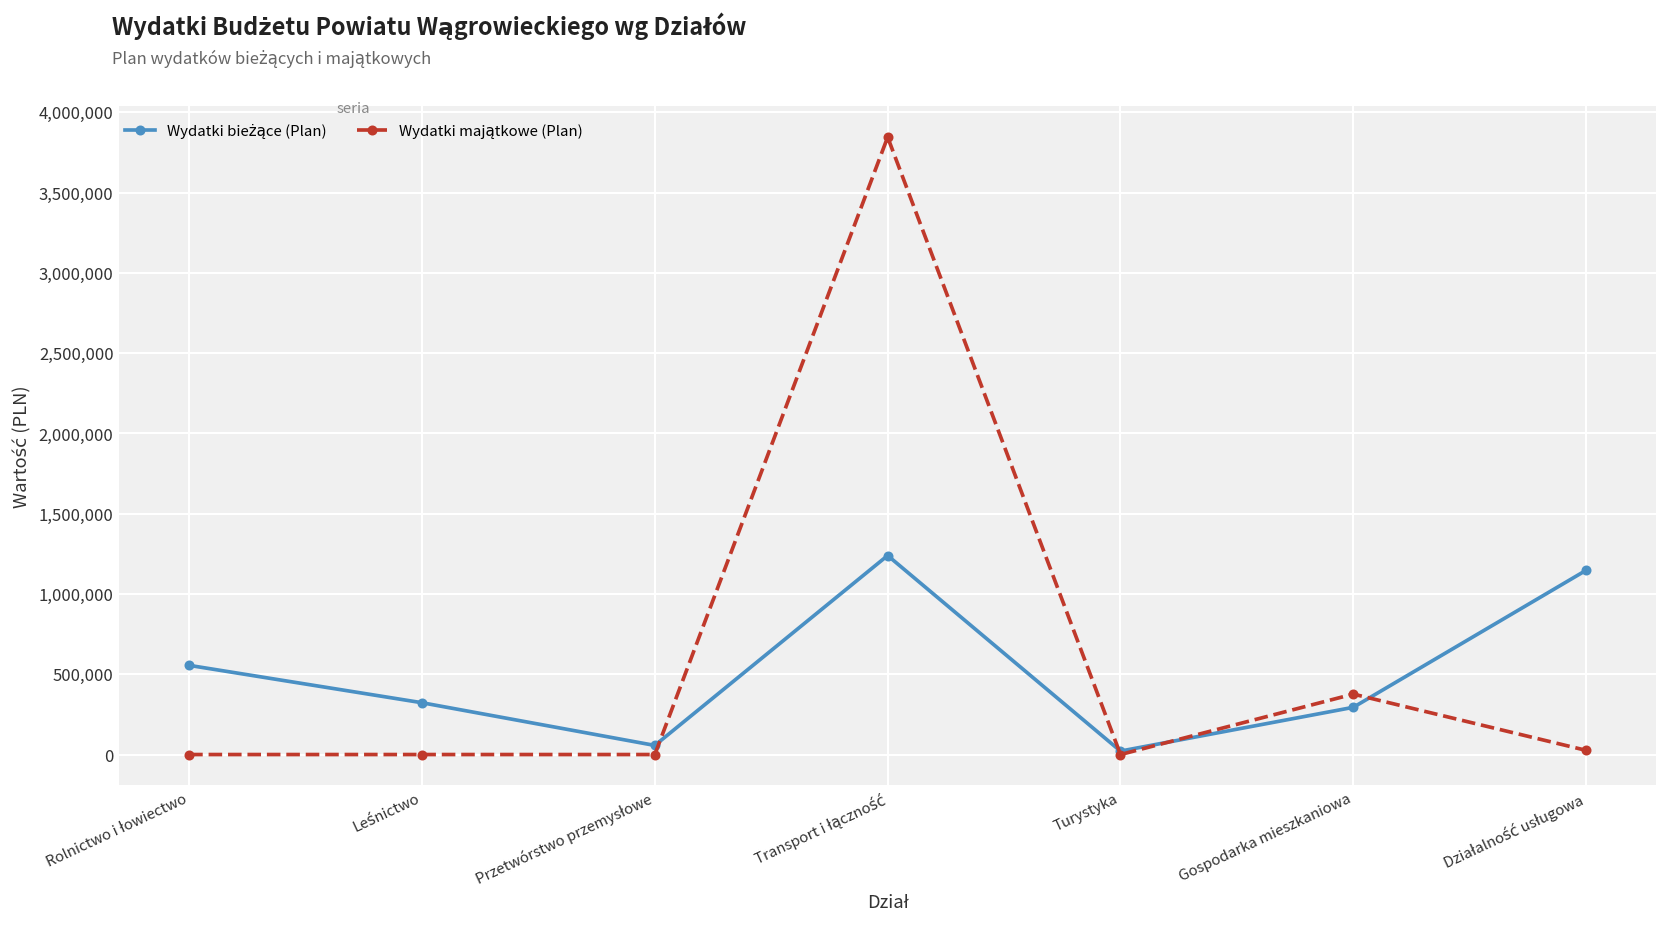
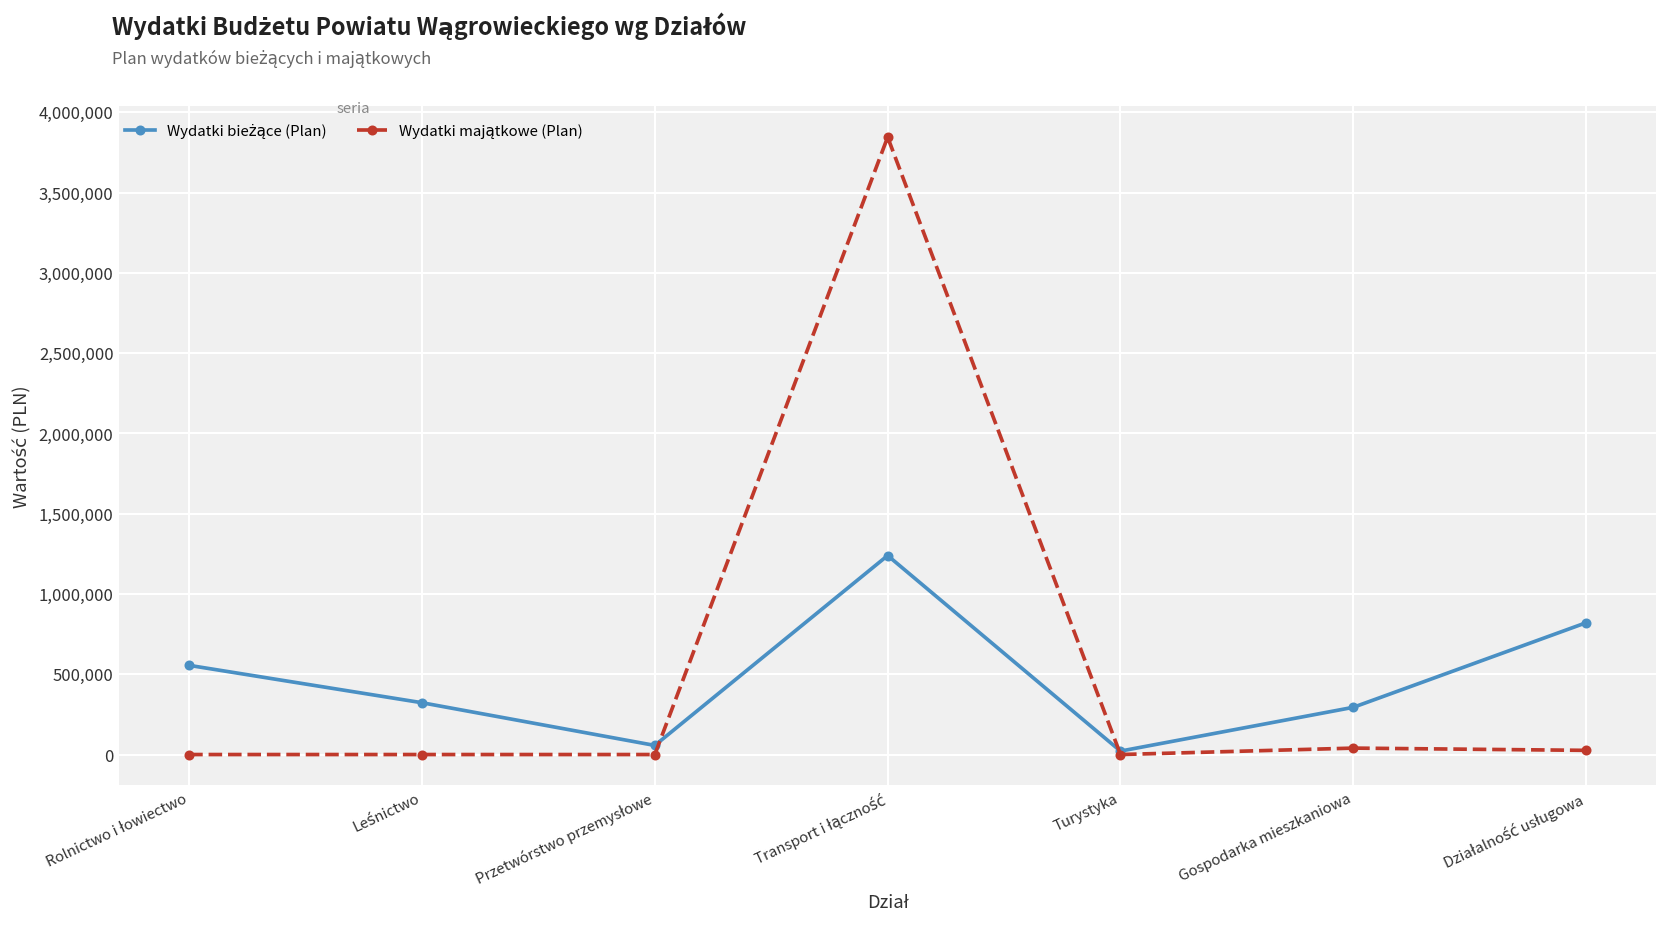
  {
    "Wydatki bieżące (Plan)": {
      "Rolnictwo i łowiectwo": "560,000",
      "Leśnictwo": "320,000",
      "Przetwórstwo przemysłowe": "60,000",
      "Transport i łączność": "1,240,000",
      "Turystyka": "20,000",
      "Gospodarka mieszkaniowa": "290,000",
-     "Działalność usługowa": "1,150,000"
+     "Działalność usługowa": "820,000"
    },
    "Wydatki majątkowe (Plan)": {
      "Rolnictwo i łowiectwo": "0",
      "Leśnictwo": "0",
      "Przetwórstwo przemysłowe": "0",
      "Transport i łączność": "3,850,000",
      "Turystyka": "0",
-     "Gospodarka mieszkaniowa": "380,000",
+     "Gospodarka mieszkaniowa": "40,000",
      "Działalność usługowa": "30,000"
    }
  }
